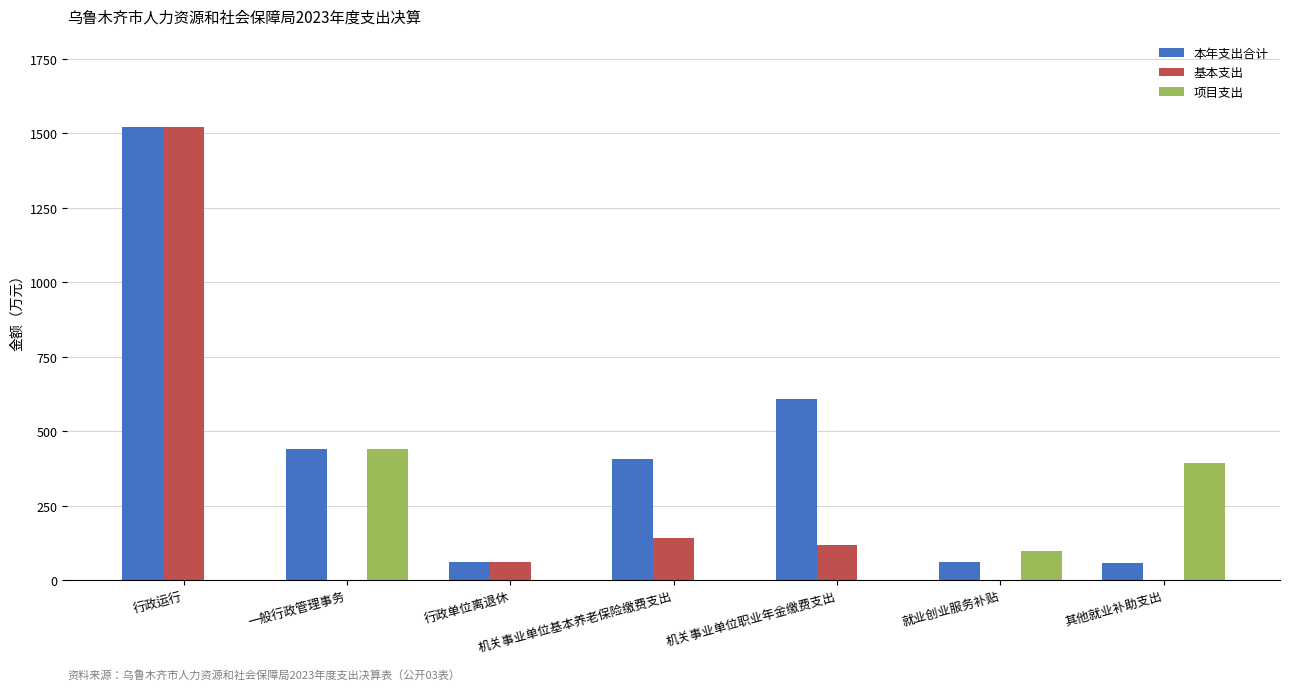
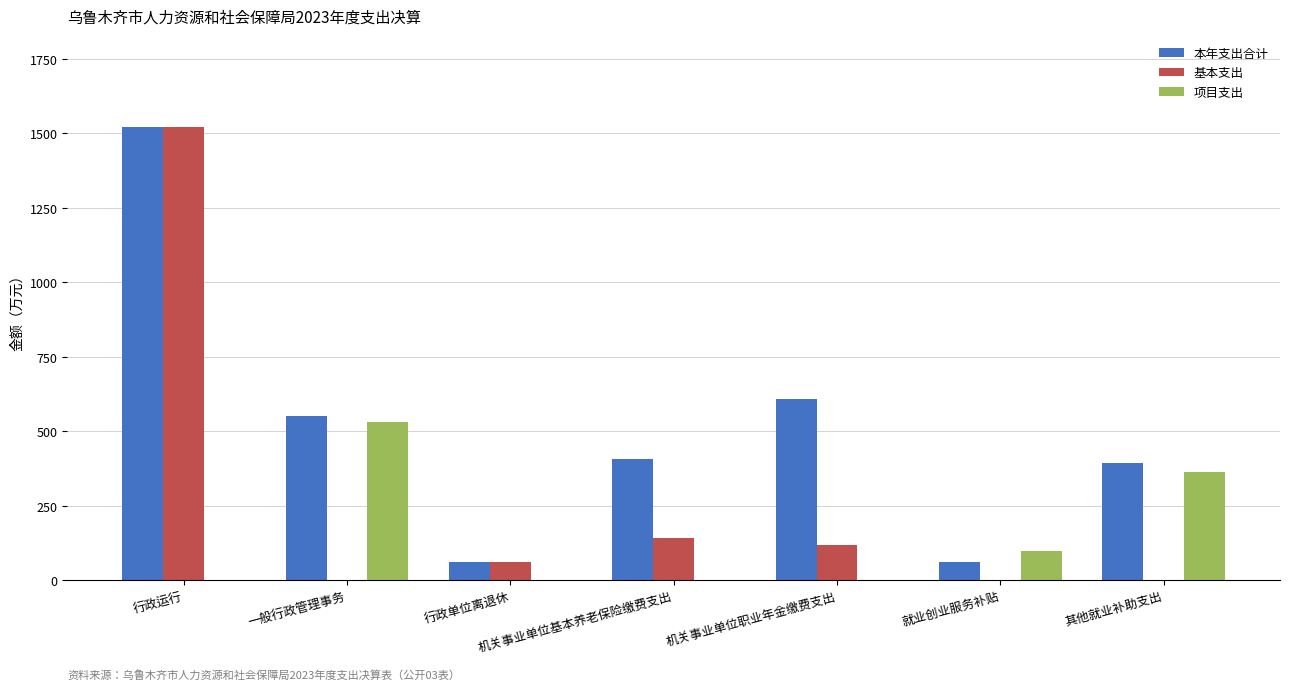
  {
    "本年支出合计": {
      "行政运行": 1520,
-     "一般行政管理事务": 440,
+     "一般行政管理事务": 550,
      "行政单位离退休": 60,
      "机关事业单位基本养老保险缴费支出": 410,
      "机关事业单位职业年金缴费支出": 610,
      "就业创业服务补贴": 60,
-     "其他就业补助支出": 60
+     "其他就业补助支出": 390
    },
    "基本支出": {
      "行政运行": 1520,
      "一般行政管理事务": 0,
      "行政单位离退休": 60,
      "机关事业单位基本养老保险缴费支出": 140,
      "机关事业单位职业年金缴费支出": 120,
      "就业创业服务补贴": 0,
      "其他就业补助支出": 0
    },
    "项目支出": {
      "行政运行": 0,
-     "一般行政管理事务": 440,
+     "一般行政管理事务": 530,
      "行政单位离退休": 0,
      "机关事业单位基本养老保险缴费支出": 0,
      "机关事业单位职业年金缴费支出": 0,
      "就业创业服务补贴": 100,
-     "其他就业补助支出": 390
+     "其他就业补助支出": 360
    }
  }
